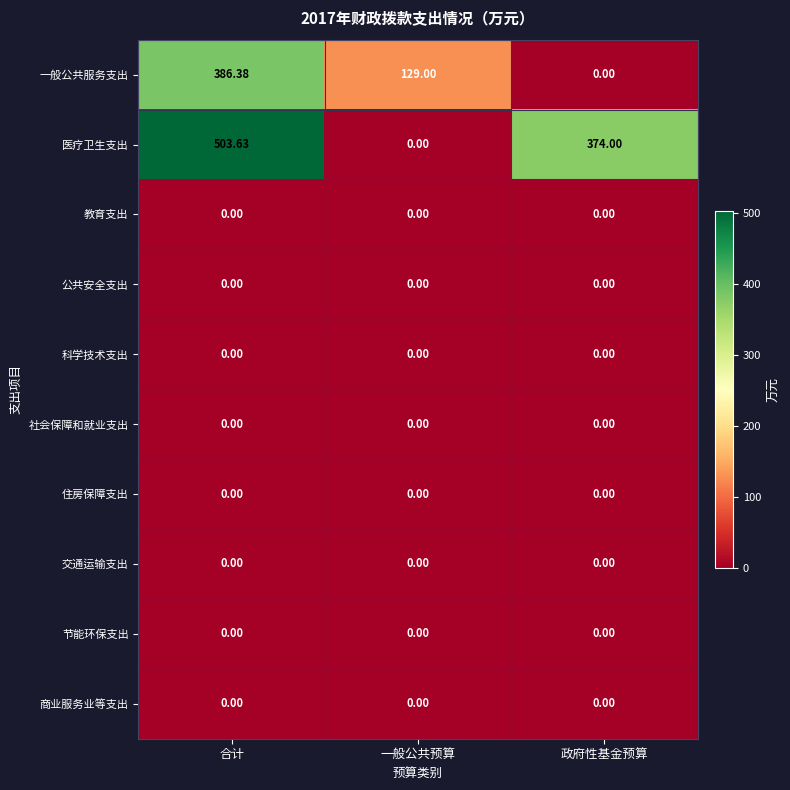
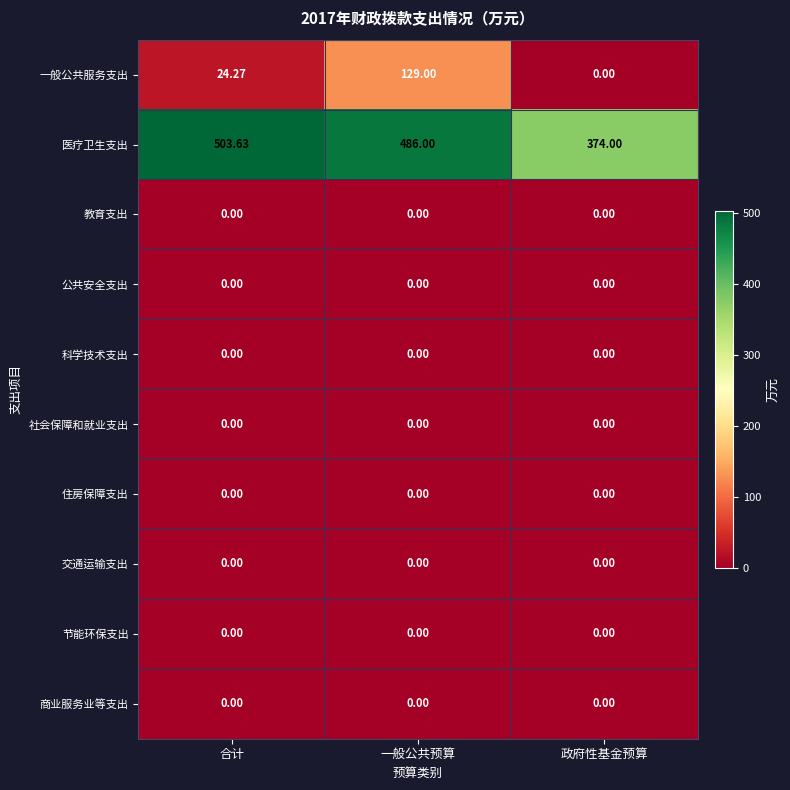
  {
    "一般公共服务支出": {
-     "合计": 386.38,
+     "合计": 24.27,
      "一般公共预算": 129.00,
      "政府性基金预算": 0.00
    },
    "医疗卫生支出": {
      "合计": 503.63,
-     "一般公共预算": 0.00,
+     "一般公共预算": 486.00,
      "政府性基金预算": 374.00
    },
    "教育支出": {
      "合计": 0.00,
      "一般公共预算": 0.00,
      "政府性基金预算": 0.00
    },
    "公共安全支出": {
      "合计": 0.00,
      "一般公共预算": 0.00,
      "政府性基金预算": 0.00
    },
    "科学技术支出": {
      "合计": 0.00,
      "一般公共预算": 0.00,
      "政府性基金预算": 0.00
    },
    "社会保障和就业支出": {
      "合计": 0.00,
      "一般公共预算": 0.00,
      "政府性基金预算": 0.00
    },
    "住房保障支出": {
      "合计": 0.00,
      "一般公共预算": 0.00,
      "政府性基金预算": 0.00
    },
    "交通运输支出": {
      "合计": 0.00,
      "一般公共预算": 0.00,
      "政府性基金预算": 0.00
    },
    "节能环保支出": {
      "合计": 0.00,
      "一般公共预算": 0.00,
      "政府性基金预算": 0.00
    },
    "商业服务业等支出": {
      "合计": 0.00,
      "一般公共预算": 0.00,
      "政府性基金预算": 0.00
    }
  }
